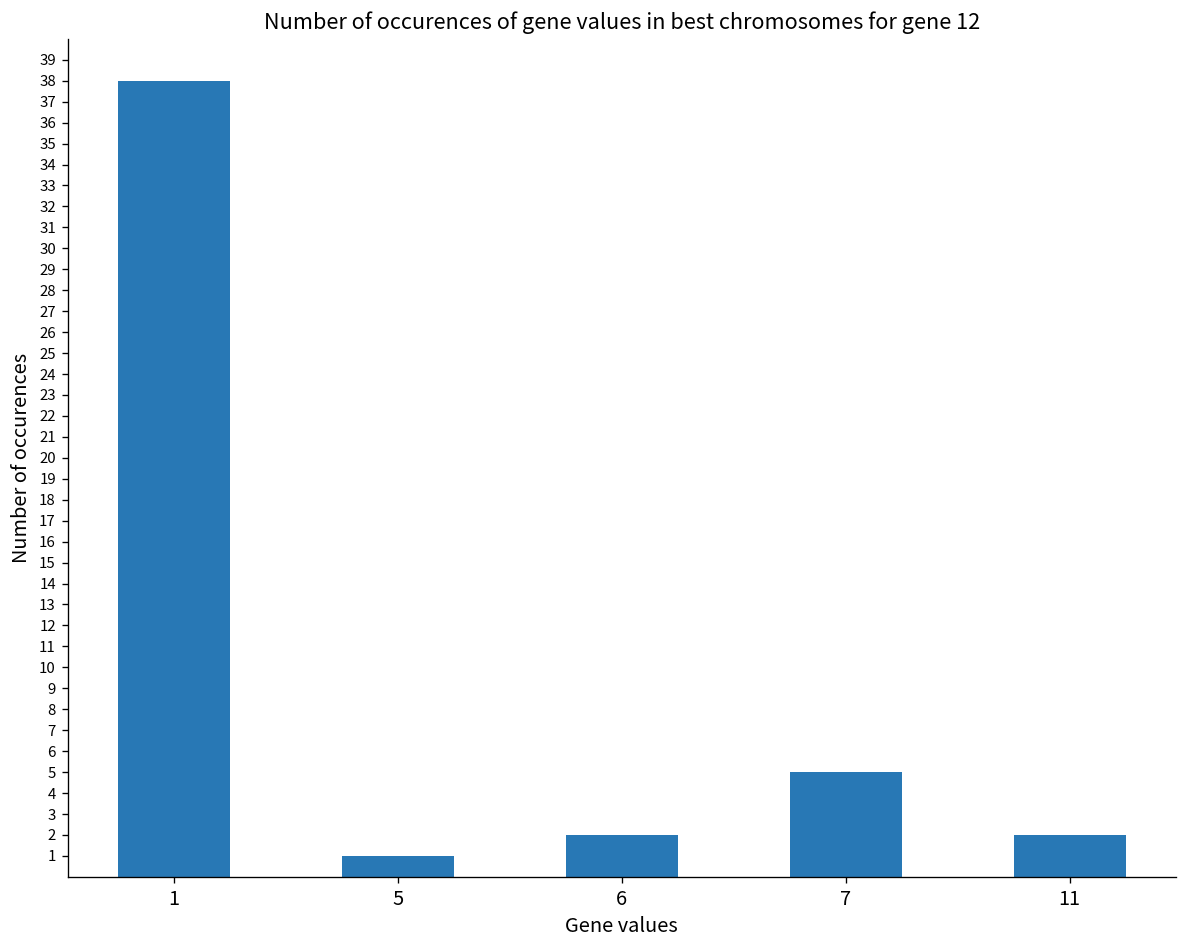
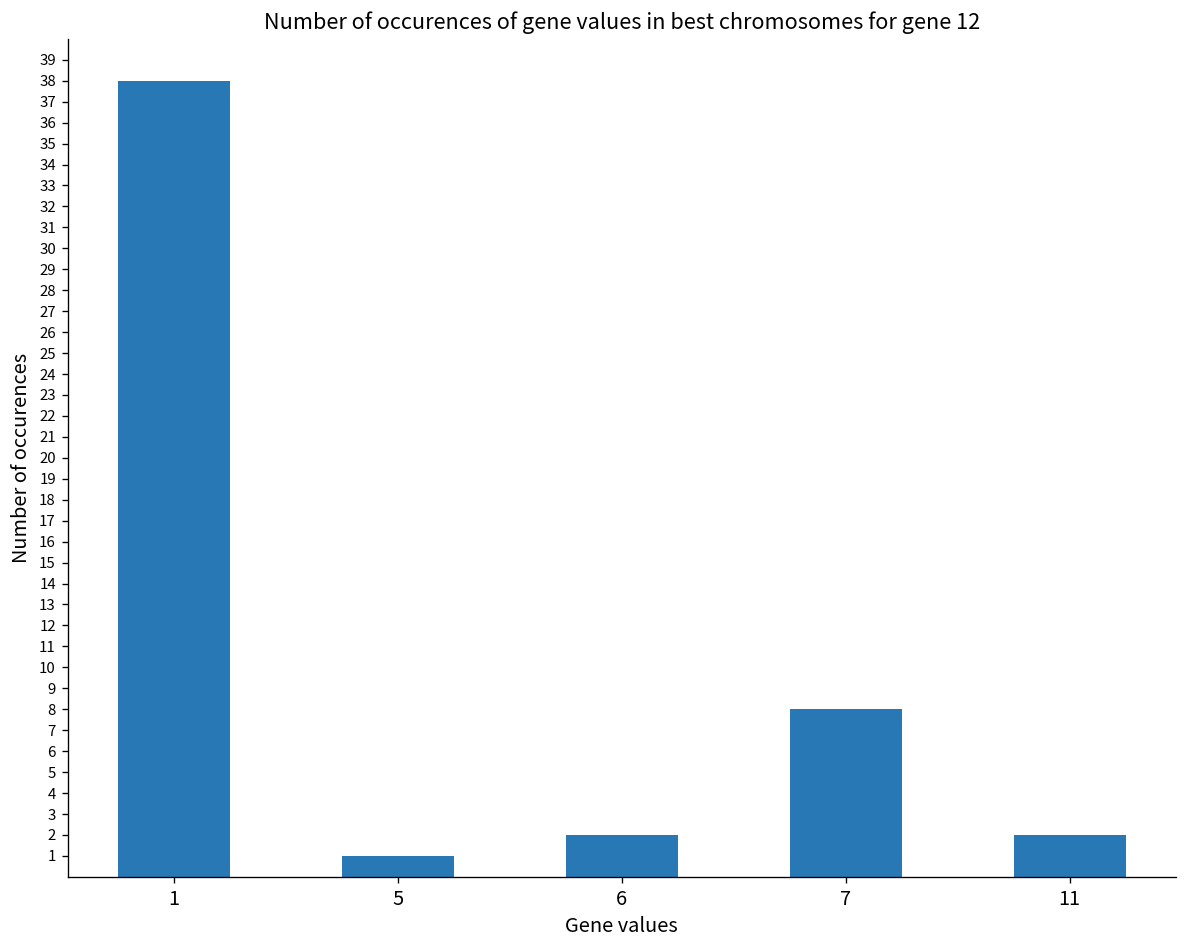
  {
    "1": 38,
    "5": 1,
    "6": 2,
-   "7": 5,
+   "7": 8,
    "11": 2
  }
